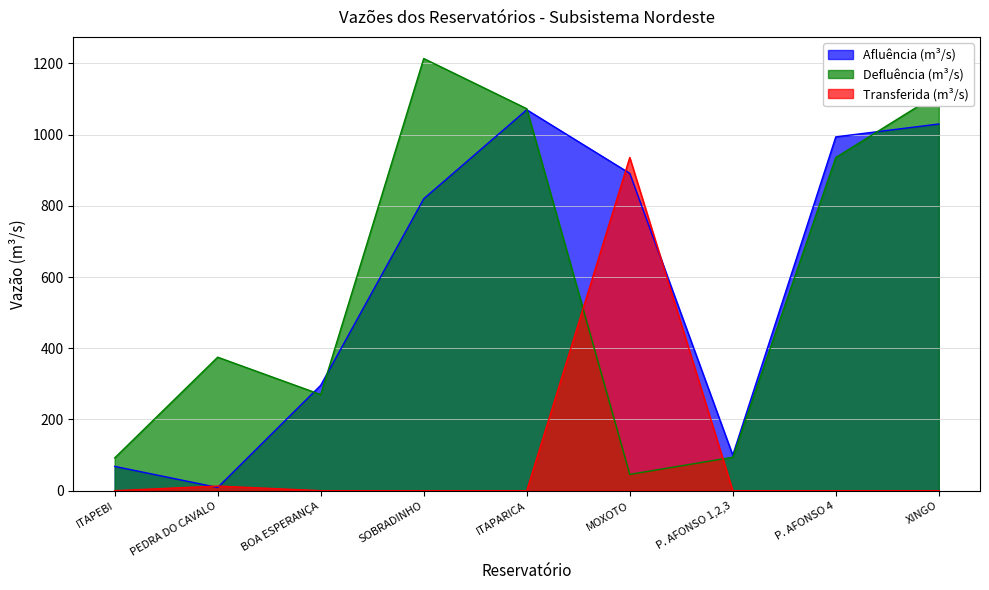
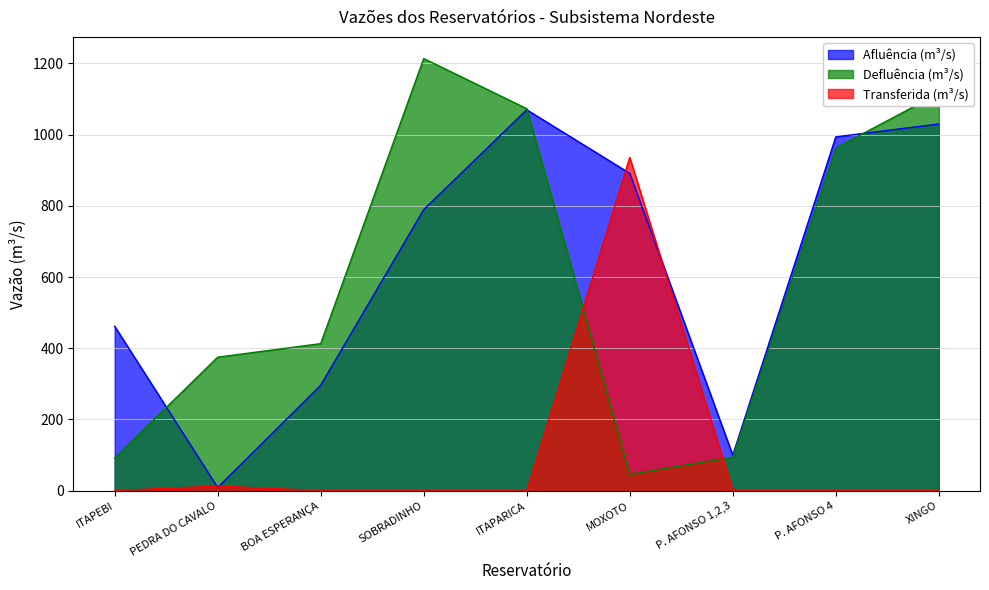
  {
    "Afluência (m³/s)": {
-     "ITAPEBI": 70,
+     "ITAPEBI": 460,
      "BOA ESPERANÇA": 300,
-     "SOBRADINHO": 820,
+     "SOBRADINHO": 790,
      "MOXOTO": 890,
      "P. AFONSO 4": 990,
      "XINGO": 1030
    },
    "Defluência (m³/s)": {
      "ITAPEBI": 90,
      "PEDRA DO CAVALO": 380,
-     "BOA ESPERANÇA": 270,
+     "BOA ESPERANÇA": 410,
      "SOBRADINHO": 1210,
      "MOXOTO": 50,
-     "P. AFONSO 4": 940
+     "P. AFONSO 4": 960
    },
    "Transferida (m³/s)": {
      "ITAPEBI": 0,
      "BOA ESPERANÇA": 0,
      "SOBRADINHO": 0,
      "ITAPARICA": 0,
      "MOXOTO": 940,
      "P. AFONSO 1,2,3": 0,
      "P. AFONSO 4": 0,
      "XINGO": 0
    }
  }
